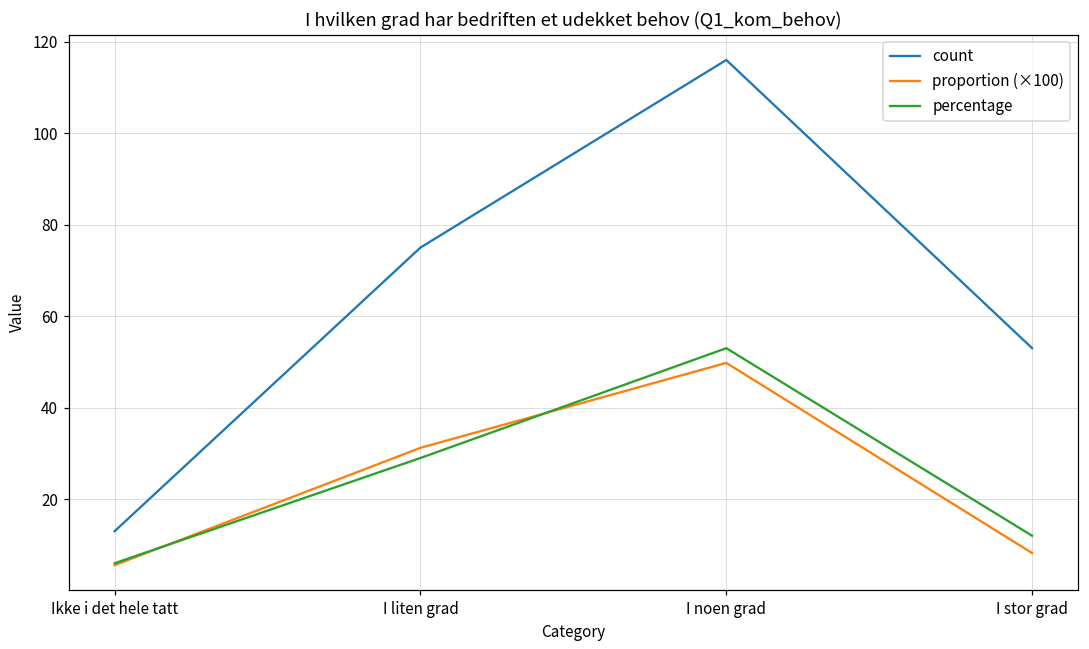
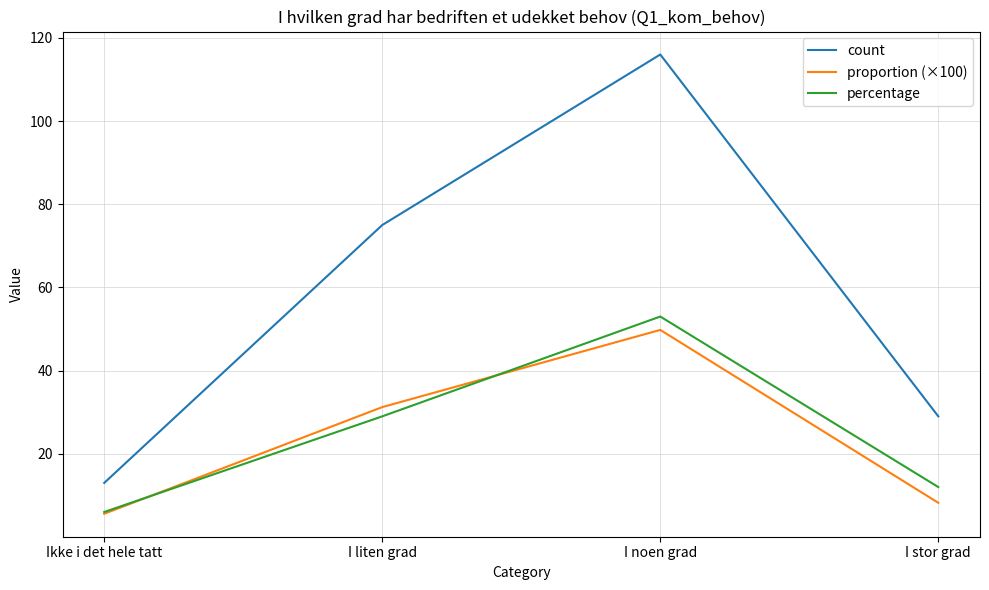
  {
    "count": {
      "Ikke i det hele tatt": 13,
      "I liten grad": 75,
      "I noen grad": 116,
-     "I stor grad": 53
+     "I stor grad": 29
    },
    "proportion (×100)": {
      "I liten grad": 31,
      "I noen grad": 50,
      "I stor grad": 8
    },
    "percentage": {
      "I liten grad": 29,
      "I noen grad": 53,
      "I stor grad": 12
    }
  }
